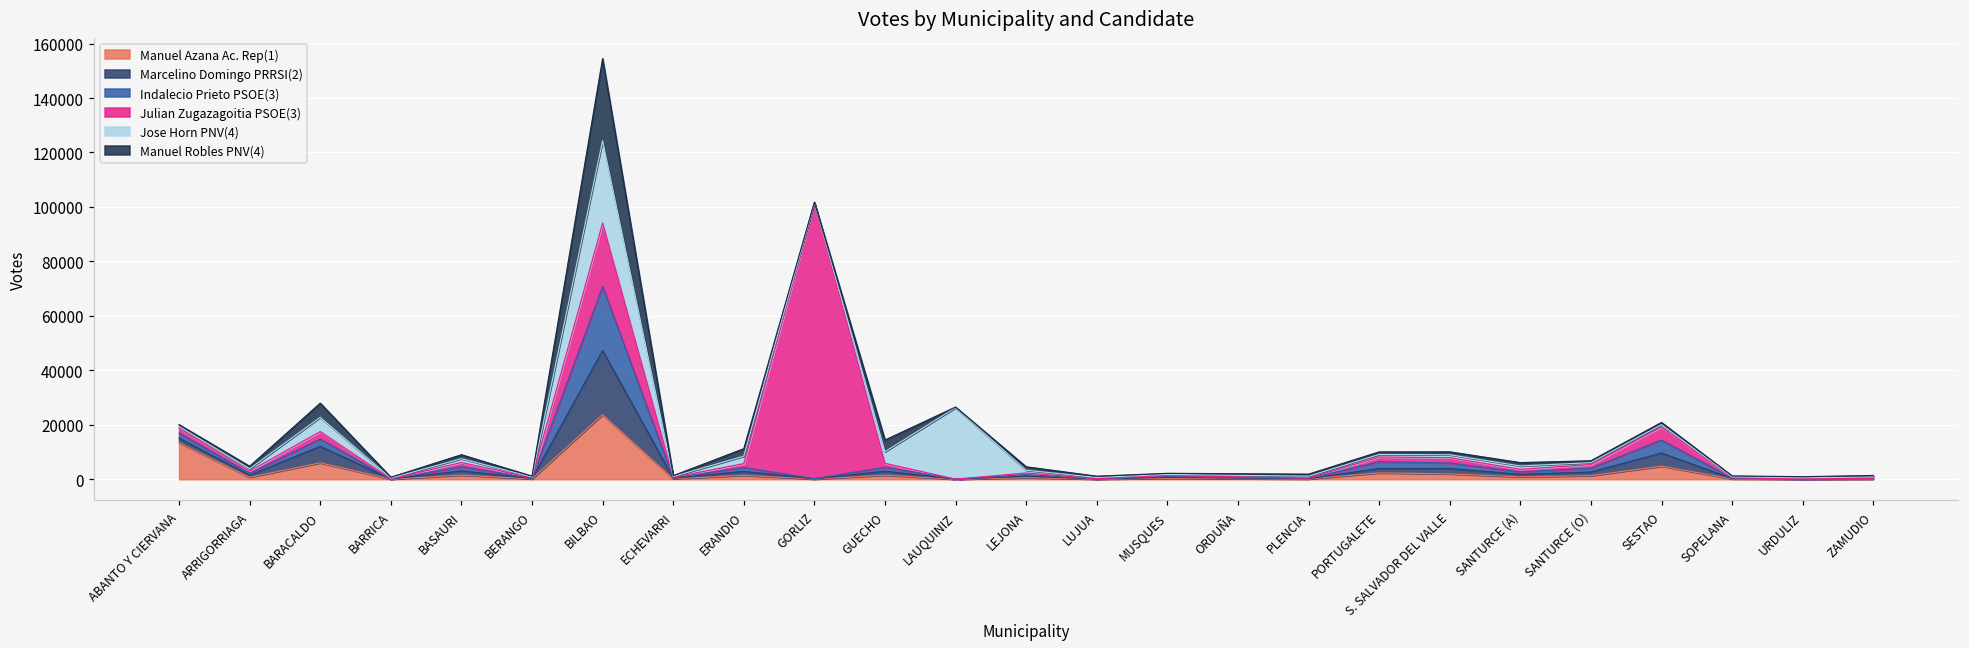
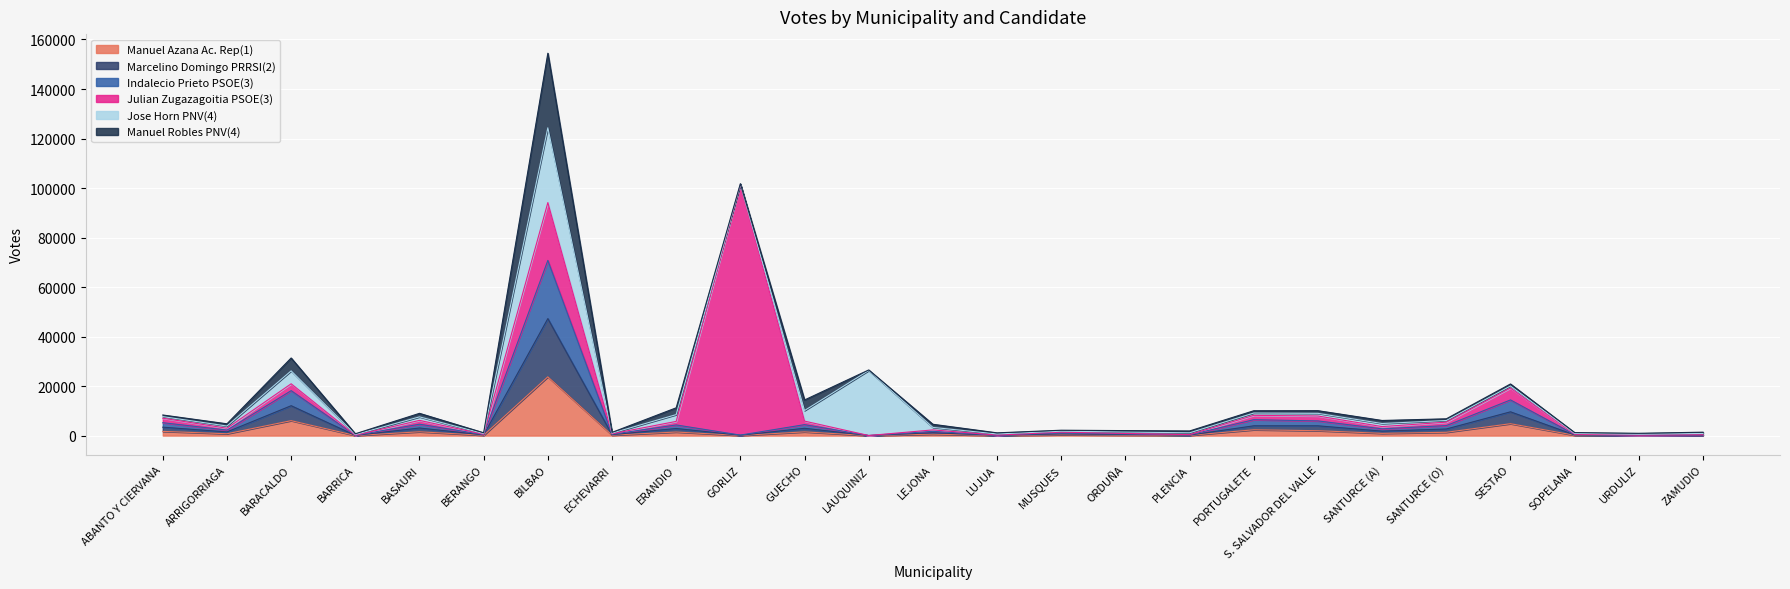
  {
    "Manuel Azana Ac. Rep(1)": {
-     "ABANTO Y CIERVANA": 13000,
+     "ABANTO Y CIERVANA": 2000,
      "BARACALDO": 6000,
      "BASAURI": 2000,
      "BILBAO": 24000,
      "ERANDIO": 1000,
      "GUECHO": 1000,
      "PORTUGALETE": 2000,
      "S. SALVADOR DEL VALLE": 2000,
      "SANTURCE (O)": 1000,
      "SESTAO": 5000
    },
    "Indalecio Prieto PSOE(3)": {
      "ABANTO Y CIERVANA": 2000,
-     "BARACALDO": 3000,
+     "BARACALDO": 6000,
      "BASAURI": 2000,
      "BILBAO": 24000,
      "ERANDIO": 1000,
      "GUECHO": 1000,
      "PORTUGALETE": 2000,
      "S. SALVADOR DEL VALLE": 2000,
      "SANTURCE (O)": 1000,
      "SESTAO": 5000
    },
    "Julian Zugazagoitia PSOE(3)": {
      "BARACALDO": 3000,
      "BASAURI": 2000,
      "BILBAO": 23000,
      "ERANDIO": 1000,
      "GUECHO": 1000,
      "S. SALVADOR DEL VALLE": 2000
    },
    "Jose Horn PNV(4)": {
      "BARACALDO": 5000,
      "BASAURI": 1000,
      "BILBAO": 30000,
      "ERANDIO": 3000,
      "GUECHO": 4000,
      "S. SALVADOR DEL VALLE": 1000,
      "SANTURCE (A)": 1000
    }
  }
